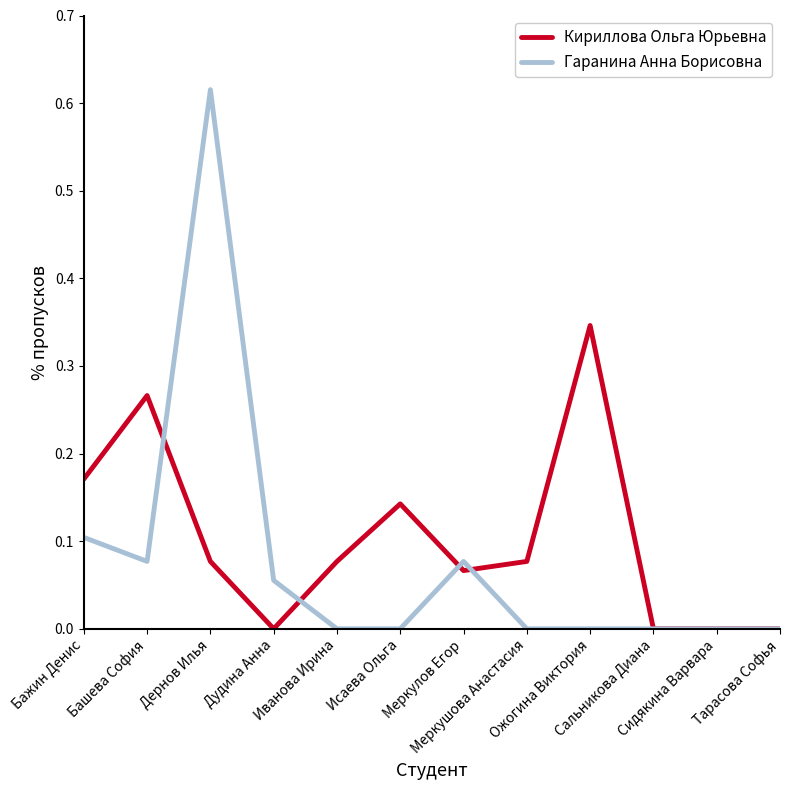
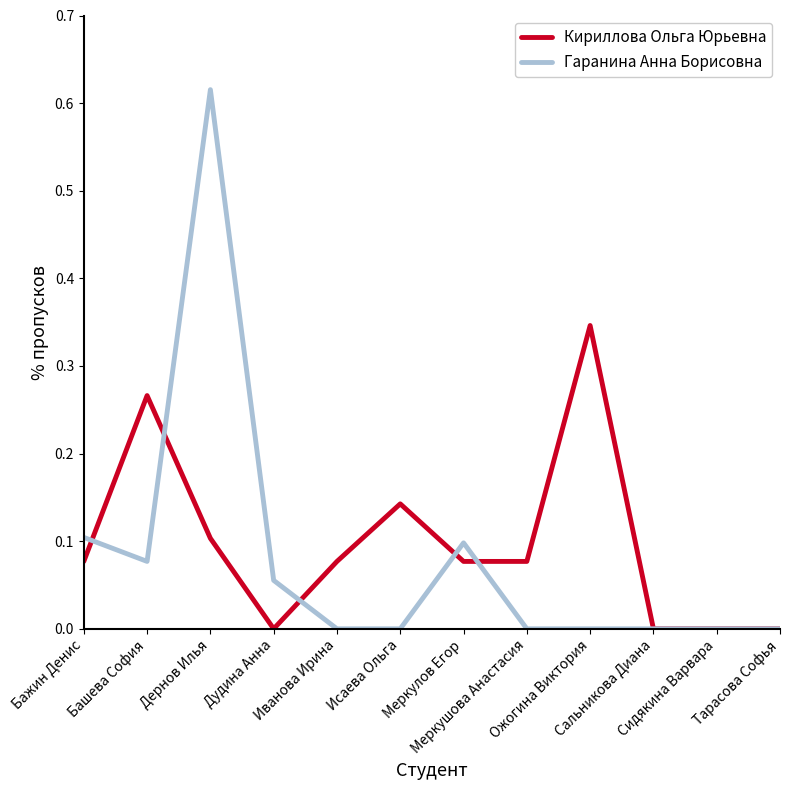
  {
    "Кириллова Ольга Юрьевна": {
-     "Бажин Денис": 0.17,
+     "Бажин Денис": 0.08,
      "Башева София": 0.27,
-     "Дернов Илья": 0.08,
+     "Дернов Илья": 0.10,
      "Дудина Анна": 0.00,
      "Иванова Ирина": 0.08,
      "Исаева Ольга": 0.14,
-     "Меркулов Егор": 0.07,
+     "Меркулов Егор": 0.08,
      "Меркушова Анастасия": 0.08,
      "Ожогина Виктория": 0.35
    },
    "Гаранина Анна Борисовна": {
      "Бажин Денис": 0.10,
      "Башева София": 0.08,
      "Дернов Илья": 0.62,
      "Дудина Анна": 0.06,
      "Иванова Ирина": 0.00,
      "Исаева Ольга": 0.00,
-     "Меркулов Егор": 0.08,
+     "Меркулов Егор": 0.10,
      "Меркушова Анастасия": 0.00,
      "Ожогина Виктория": 0.00
    }
  }
